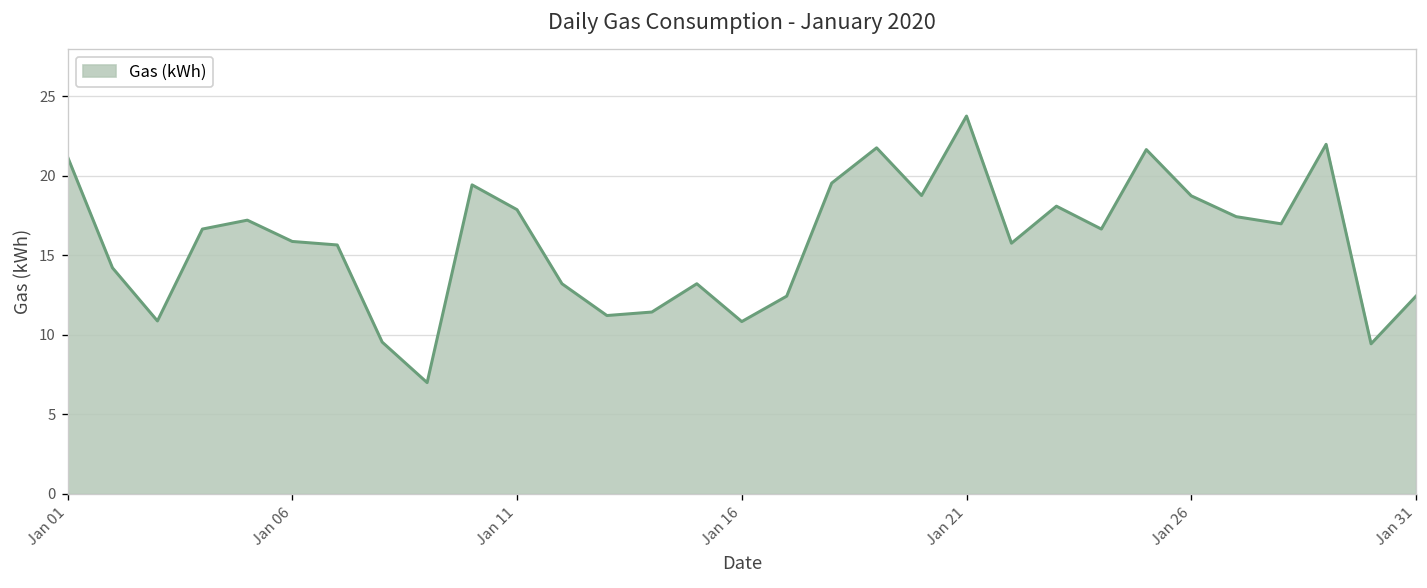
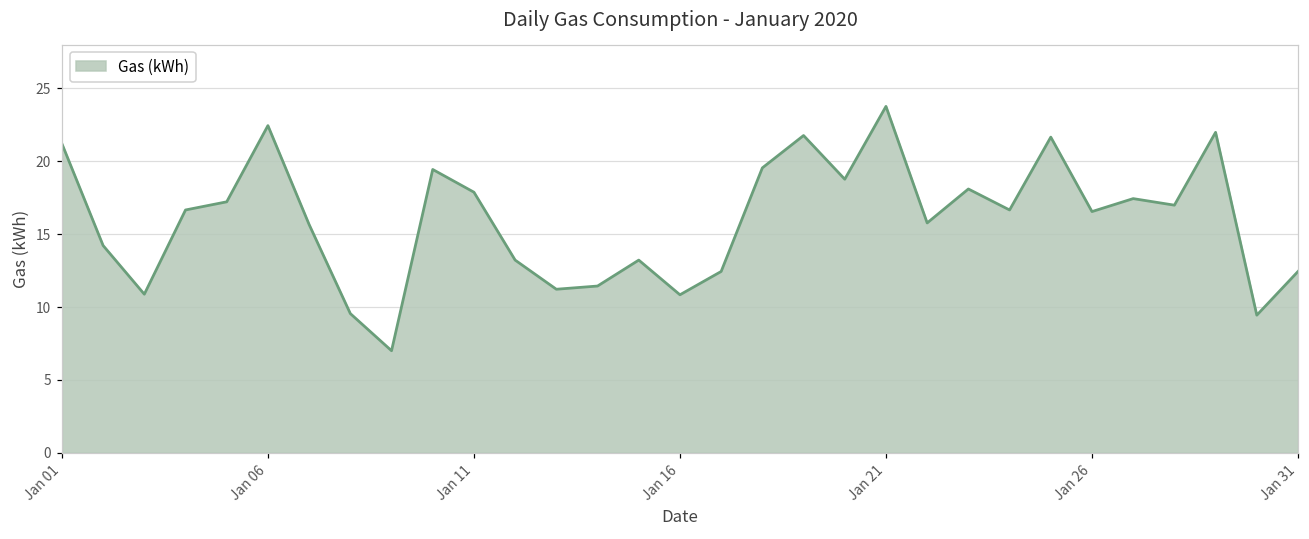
  {
    "Jan 01": 21.2,
-   "Jan 06": 15.9,
+   "Jan 06": 22.5,
    "Jan 11": 17.9,
    "Jan 16": 10.8,
    "Jan 21": 23.8,
-   "Jan 26": 18.8,
+   "Jan 26": 16.6,
    "Jan 31": 12.4
  }
